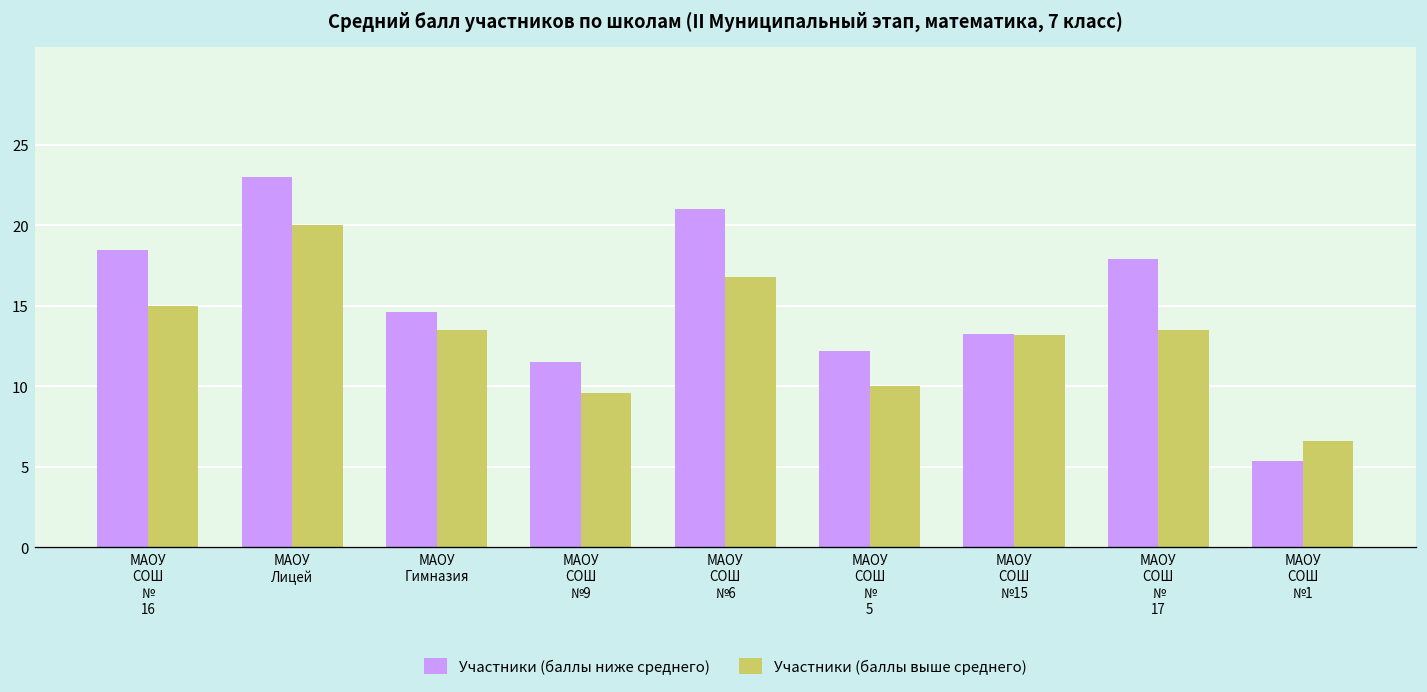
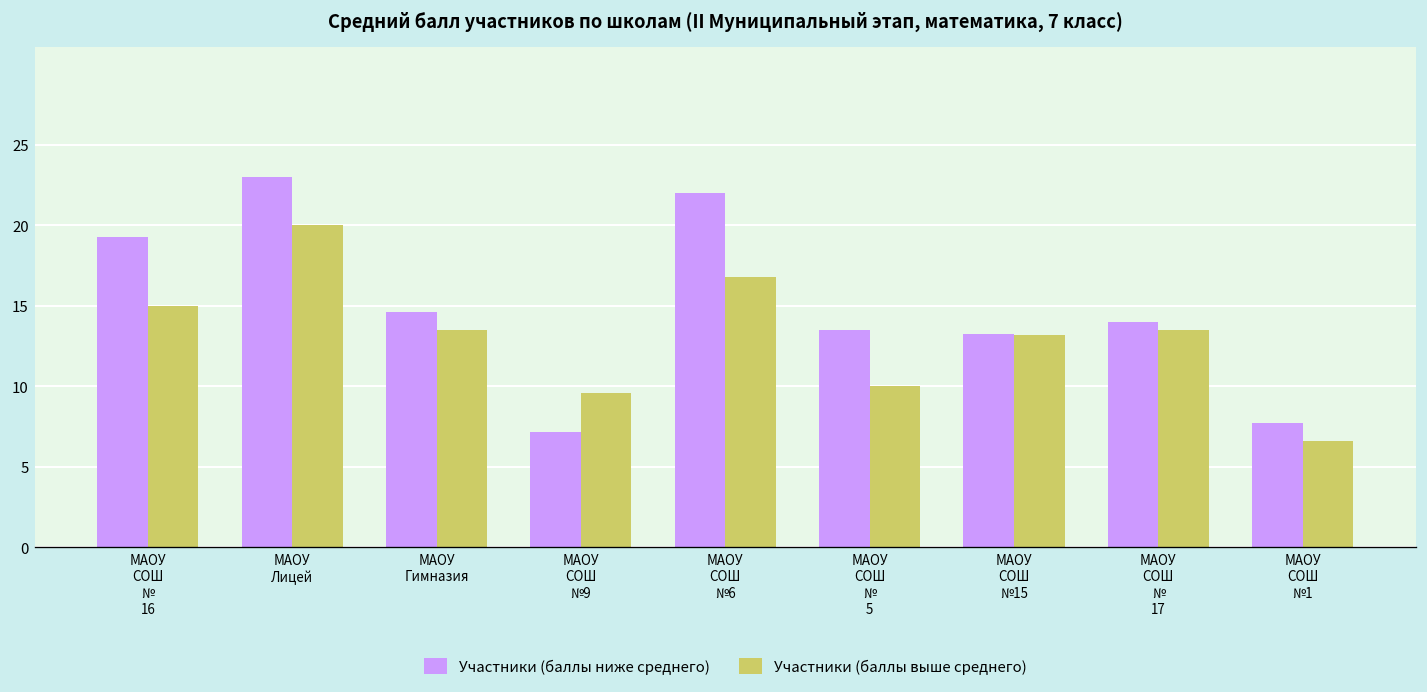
  {
    "Участники (баллы ниже среднего)": {
-     "МАОУ СОШ № 16": 18.5,
+     "МАОУ СОШ № 16": 19.3,
      "МАОУ Лицей": 23.0,
      "МАОУ Гимназия": 14.6,
-     "МАОУ СОШ №9": 11.5,
-     "МАОУ СОШ №6": 21,
-     "МАОУ СОШ № 5": 12.2,
+     "МАОУ СОШ №9": 7.2,
+     "МАОУ СОШ №6": 22,
+     "МАОУ СОШ № 5": 13.5,
      "МАОУ СОШ №15": 13.3,
-     "МАОУ СОШ № 17": 17.9,
-     "МАОУ СОШ №1": 5.4
+     "МАОУ СОШ № 17": 14.0,
+     "МАОУ СОШ №1": 7.8
    },
    "Участники (баллы выше среднего)": {
      "МАОУ СОШ № 16": 15.0,
      "МАОУ Лицей": 20.0,
      "МАОУ Гимназия": 13.5,
      "МАОУ СОШ №9": 9.6,
      "МАОУ СОШ №6": 16.8,
      "МАОУ СОШ № 5": 10.0,
      "МАОУ СОШ №15": 13.2,
      "МАОУ СОШ № 17": 13.5,
      "МАОУ СОШ №1": 6.6
    }
  }
